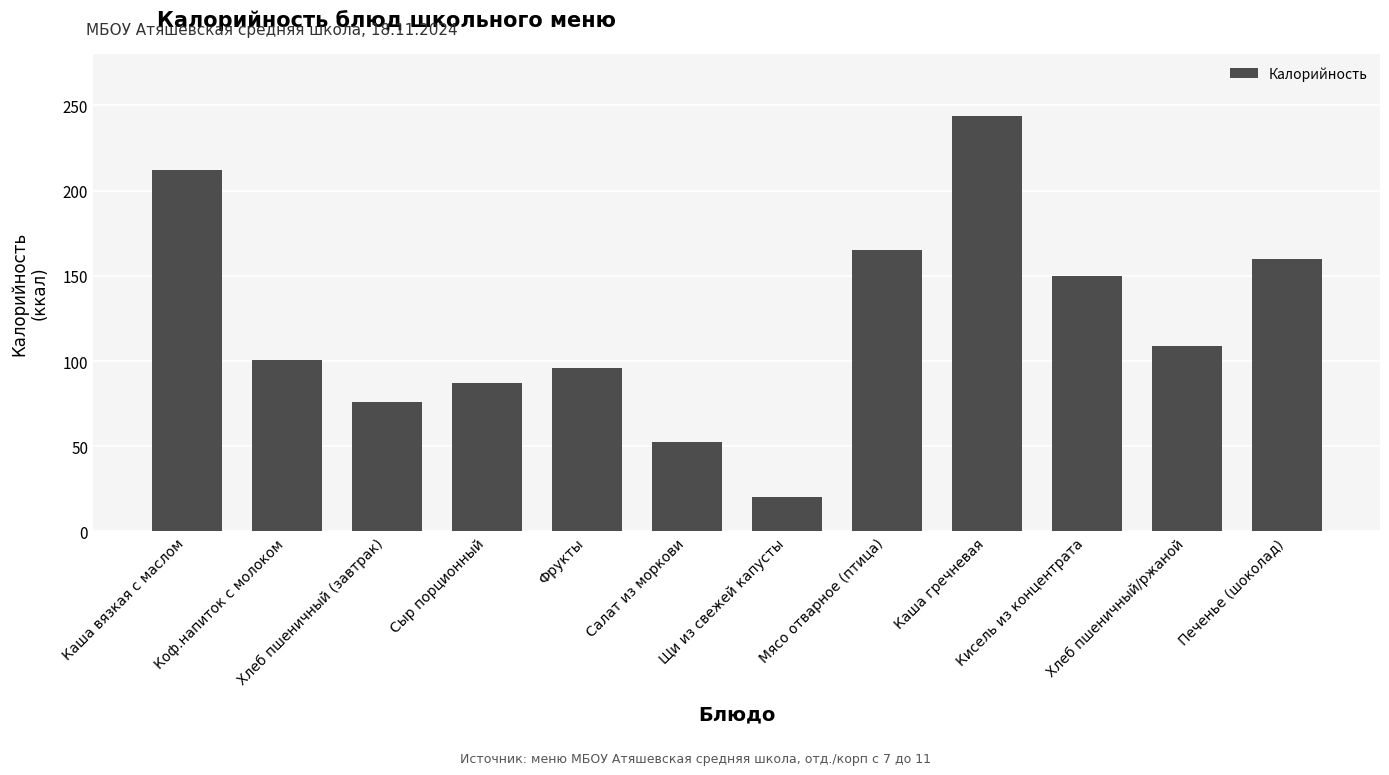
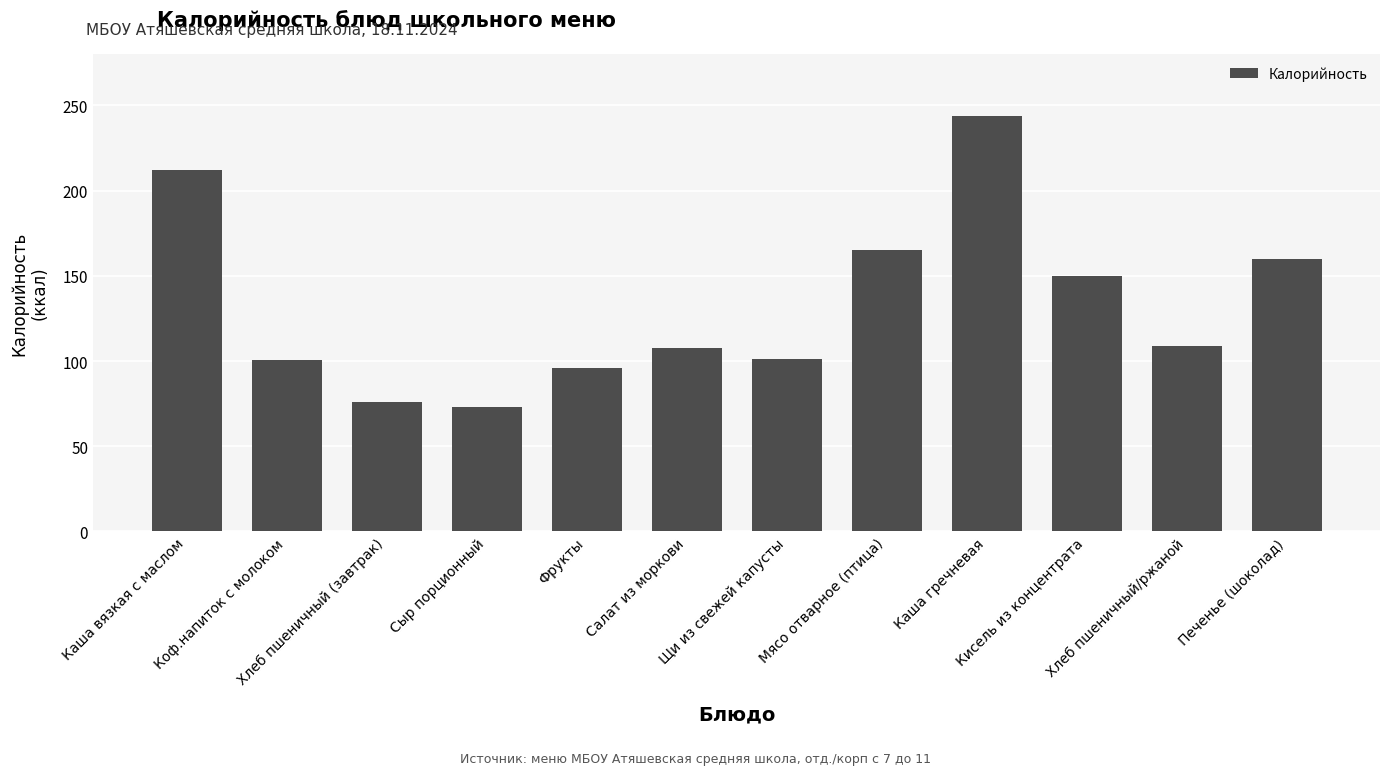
  {
    "Каша вязкая с маслом": 212,
    "Коф.напиток с молоком": 101,
    "Хлеб пшеничный (завтрак)": 76,
-   "Сыр порционный": 87,
+   "Сыр порционный": 73,
    "Фрукты": 96,
-   "Салат из моркови": 52,
-   "Щи из свежей капусты": 20,
+   "Салат из моркови": 108,
+   "Щи из свежей капусты": 101,
    "Мясо отварное (птица)": 165,
    "Каша гречневая": 244,
    "Кисель из концентрата": 150,
    "Хлеб пшеничный/ржаной": 109,
    "Печенье (шоколад)": 160
  }
